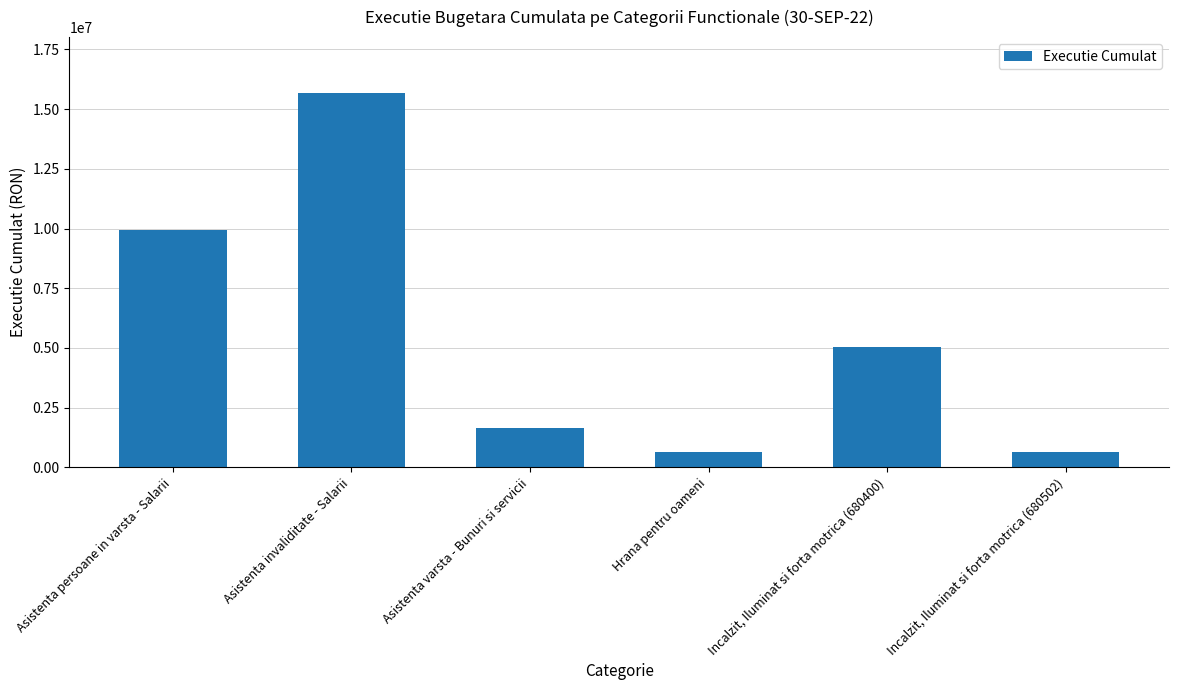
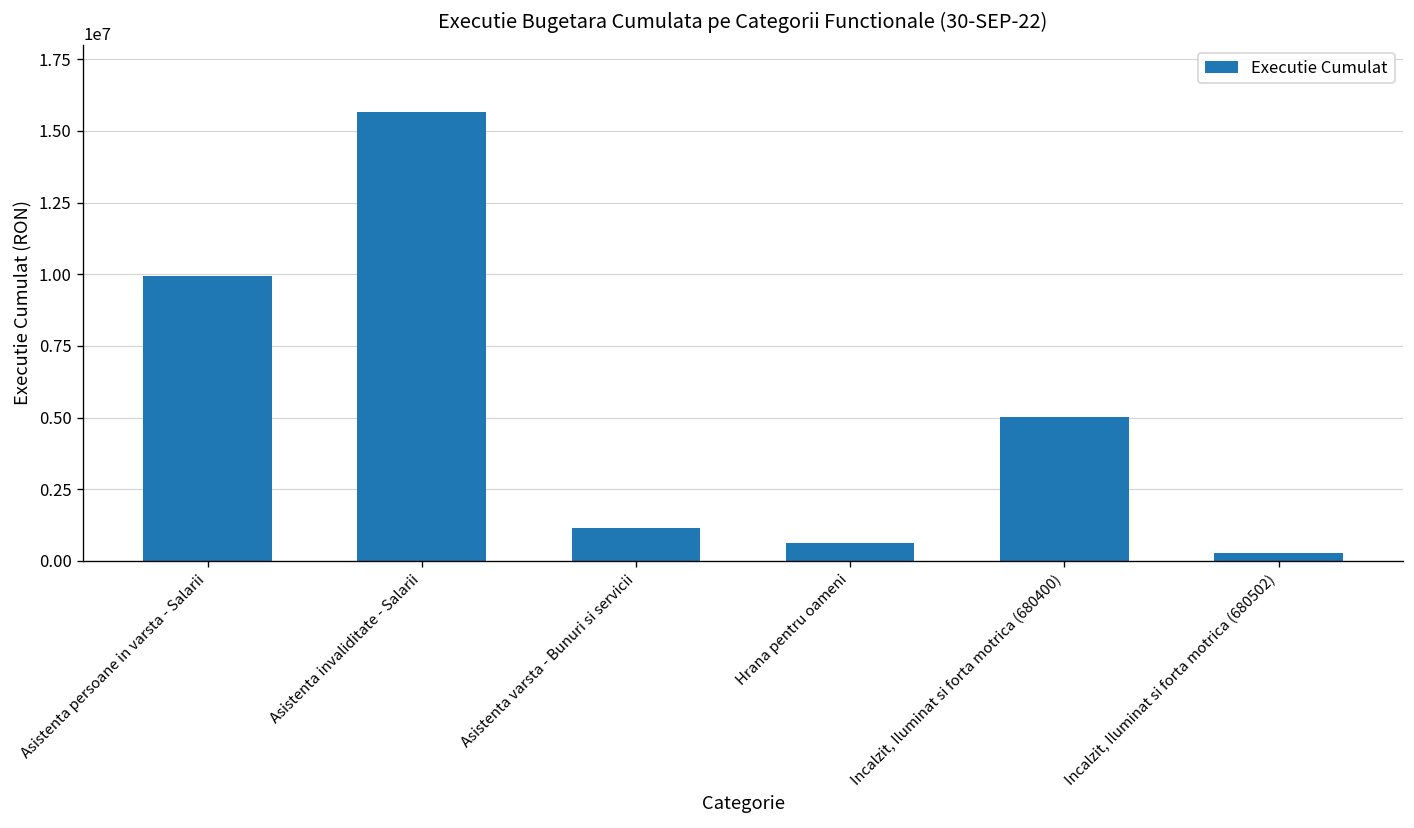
  {
    "Asistenta persoane in varsta - Salarii": 9900000,
    "Asistenta invaliditate - Salarii": 15700000,
-   "Asistenta varsta - Bunuri si servicii": 1600000,
+   "Asistenta varsta - Bunuri si servicii": 1200000,
    "Hrana pentru oameni": 600000,
    "Incalzit, Iluminat si forta motrica (680400)": 5000000,
-   "Incalzit, Iluminat si forta motrica (680502)": 600000
+   "Incalzit, Iluminat si forta motrica (680502)": 300000
  }
